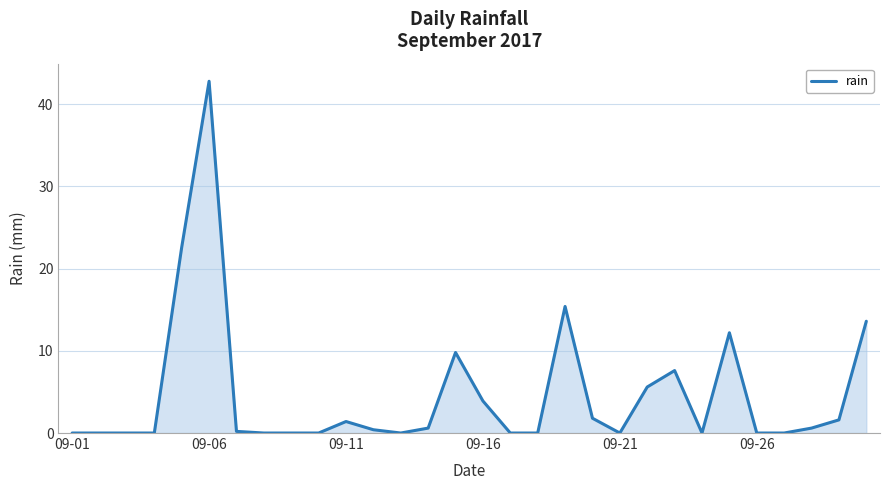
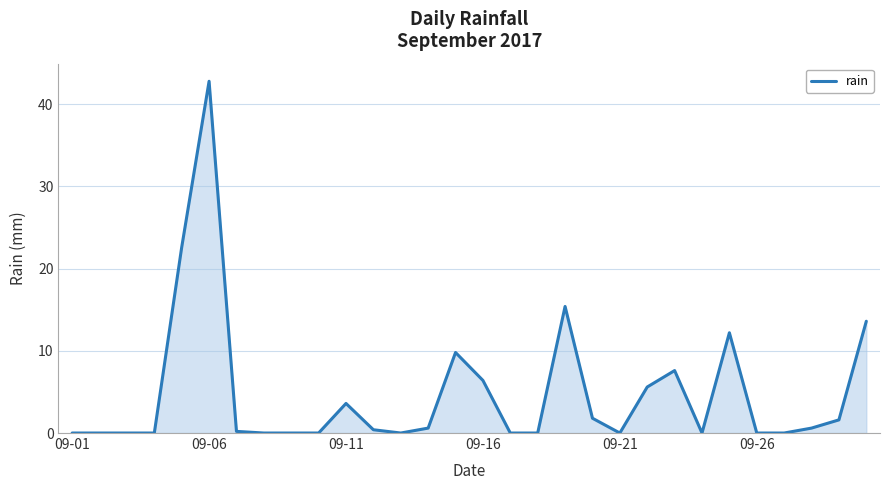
  {
    "09-01": 0,
    "09-06": 43,
-   "09-11": 1,
-   "09-16": 4,
+   "09-11": 4,
+   "09-16": 6,
    "09-21": 0,
    "09-26": 0
  }
